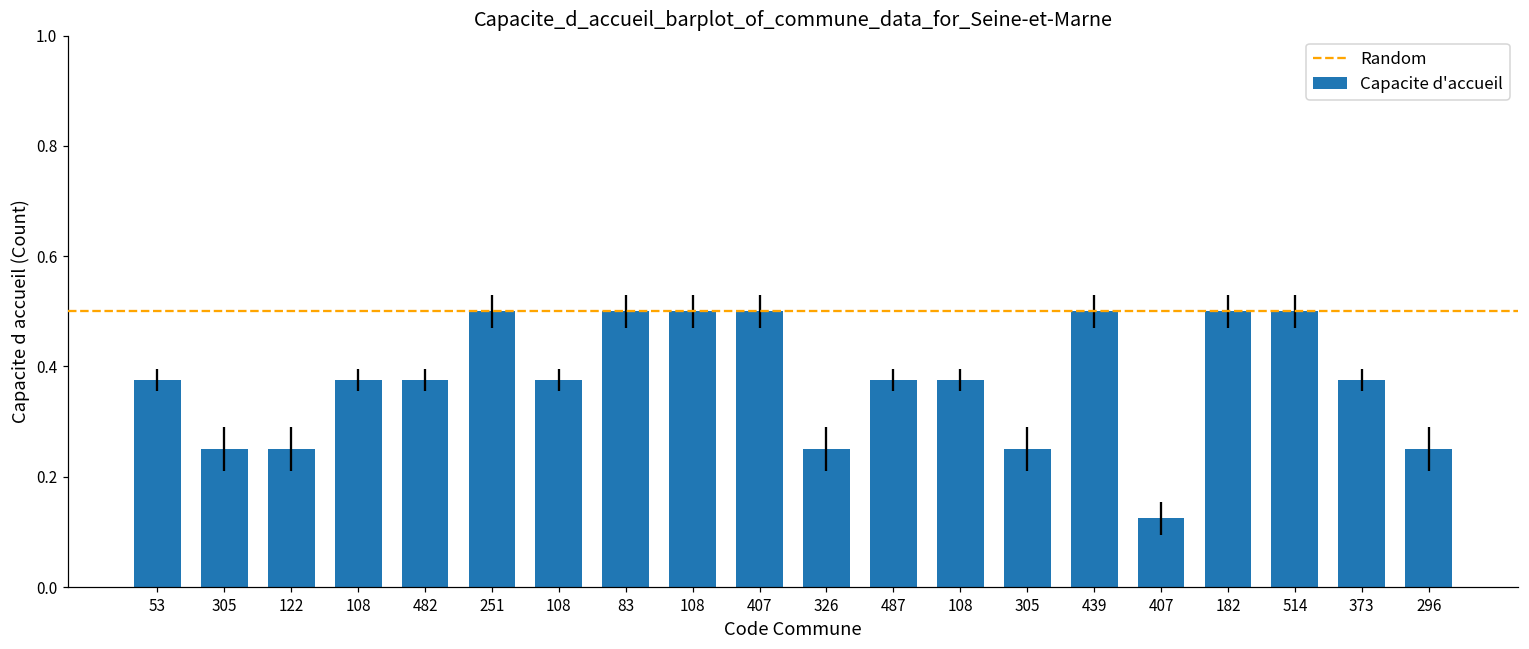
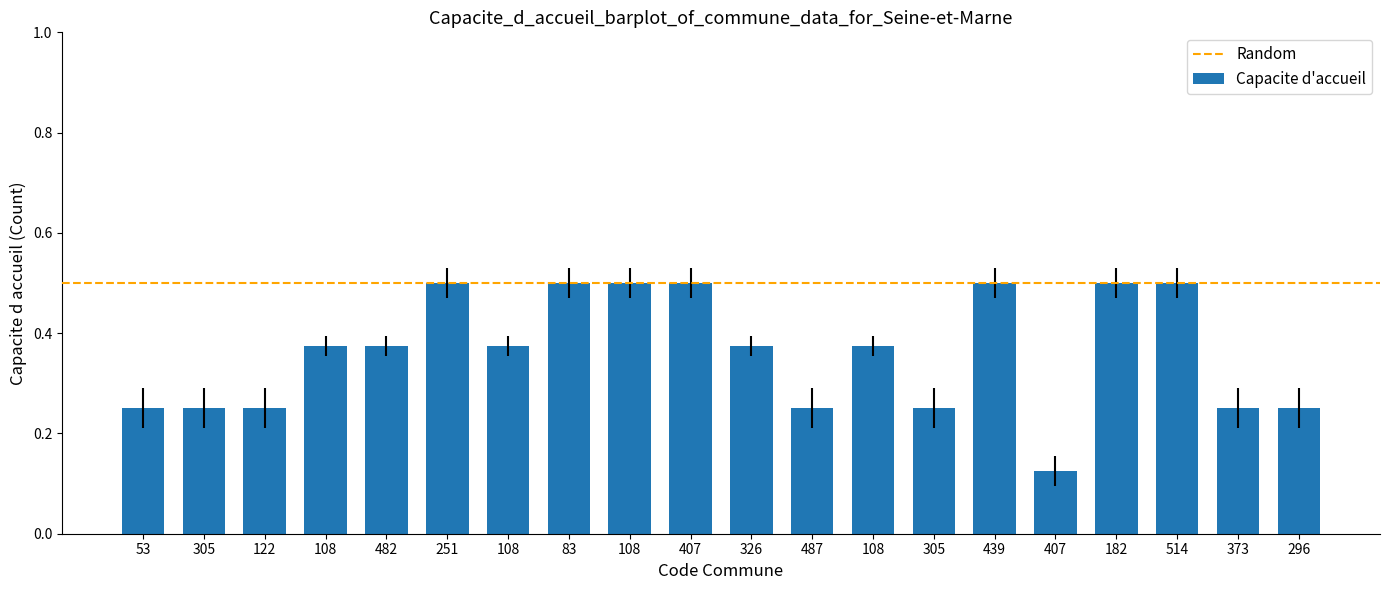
  {
-   "53": 0.38,
+   "53": 0.25,
    "122": 0.25,
    "482": 0.38,
    "251": 0.50,
    "83": 0.50,
-   "326": 0.25,
-   "487": 0.38,
+   "326": 0.38,
+   "487": 0.25,
    "439": 0.50,
    "182": 0.50,
    "514": 0.50,
-   "373": 0.38,
+   "373": 0.25,
    "296": 0.25
  }
